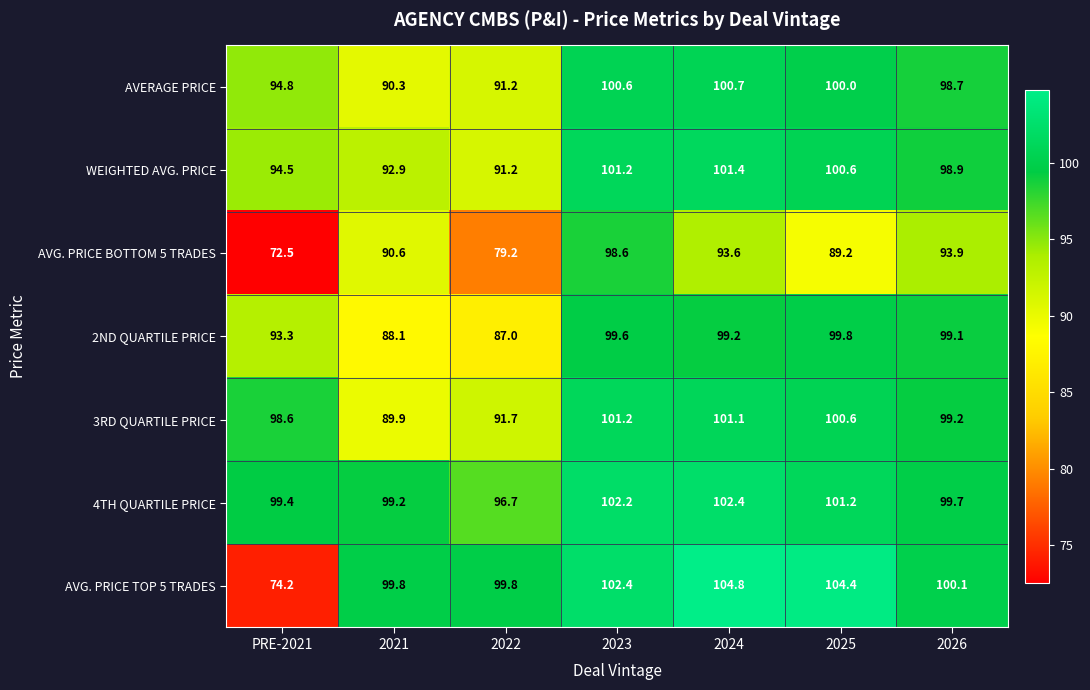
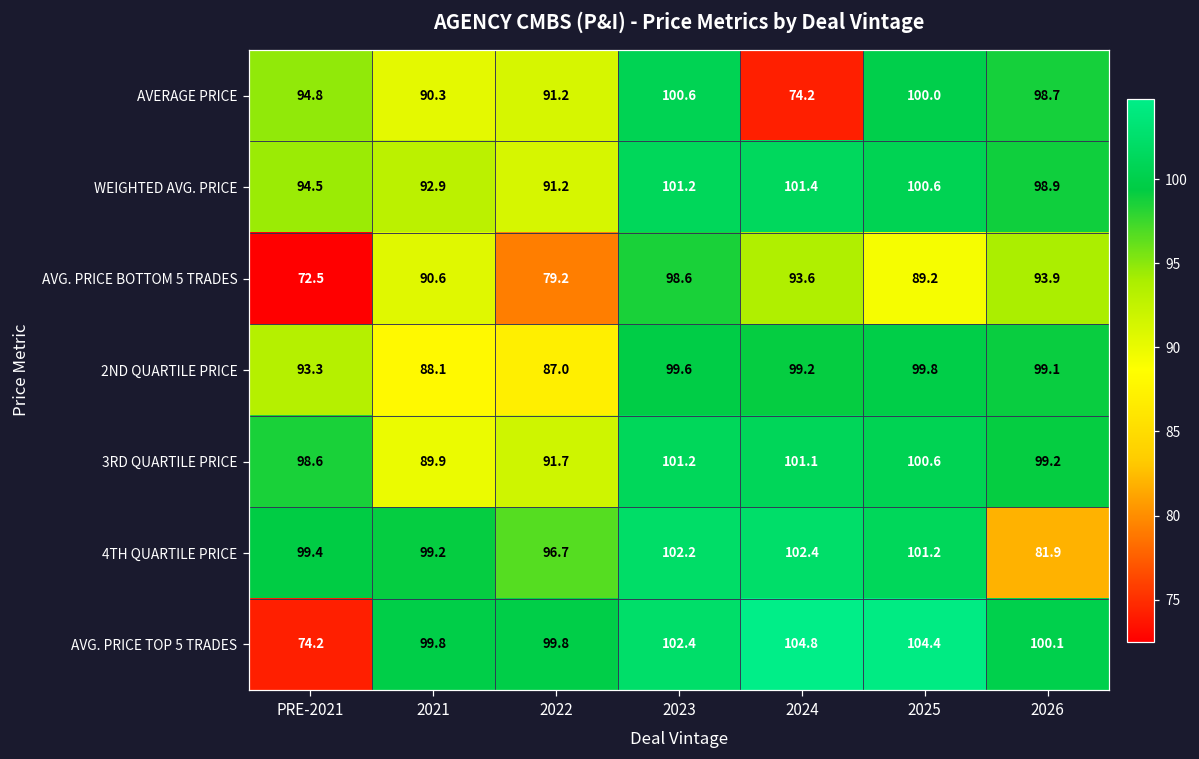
  {
    "AVERAGE PRICE": {
      "PRE-2021": 94.8,
      "2021": 90.3,
      "2022": 91.2,
      "2023": 100.6,
-     "2024": 100.7,
+     "2024": 74.2,
      "2025": 100.0,
      "2026": 98.7
    },
    "WEIGHTED AVG. PRICE": {
      "PRE-2021": 94.5,
      "2021": 92.9,
      "2022": 91.2,
      "2023": 101.2,
      "2024": 101.4,
      "2025": 100.6,
      "2026": 98.9
    },
    "AVG. PRICE BOTTOM 5 TRADES": {
      "PRE-2021": 72.5,
      "2021": 90.6,
      "2022": 79.2,
      "2023": 98.6,
      "2024": 93.6,
      "2025": 89.2,
      "2026": 93.9
    },
    "2ND QUARTILE PRICE": {
      "PRE-2021": 93.3,
      "2021": 88.1,
      "2022": 87.0,
      "2023": 99.6,
      "2024": 99.2,
      "2025": 99.8,
      "2026": 99.1
    },
    "3RD QUARTILE PRICE": {
      "PRE-2021": 98.6,
      "2021": 89.9,
      "2022": 91.7,
      "2023": 101.2,
      "2024": 101.1,
      "2025": 100.6,
      "2026": 99.2
    },
    "4TH QUARTILE PRICE": {
      "PRE-2021": 99.4,
      "2021": 99.2,
      "2022": 96.7,
      "2023": 102.2,
      "2024": 102.4,
      "2025": 101.2,
-     "2026": 99.7
+     "2026": 81.9
    },
    "AVG. PRICE TOP 5 TRADES": {
      "PRE-2021": 74.2,
      "2021": 99.8,
      "2022": 99.8,
      "2023": 102.4,
      "2024": 104.8,
      "2025": 104.4,
      "2026": 100.1
    }
  }
